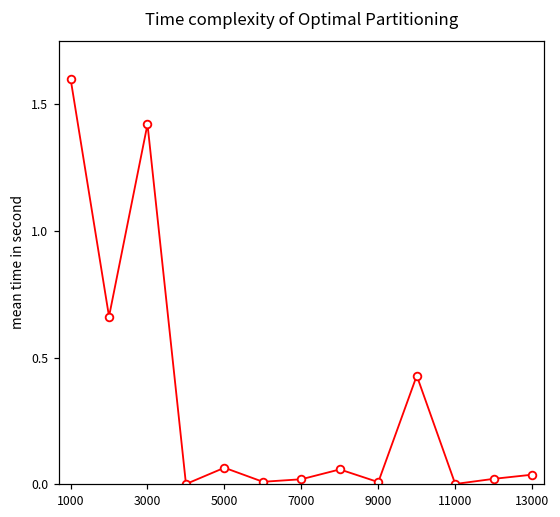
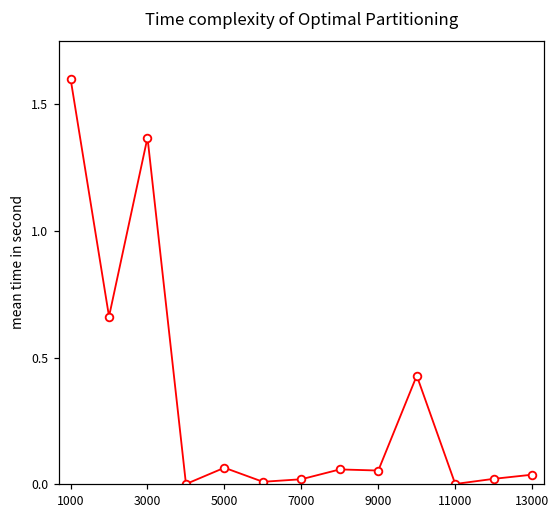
  {
    "1000": 1.60,
-   "3000": 1.42,
+   "3000": 1.37,
    "5000": 0.07,
    "7000": 0.02,
-   "9000": 0.01,
+   "9000": 0.05,
    "11000": 0.00,
    "13000": 0.04
  }
